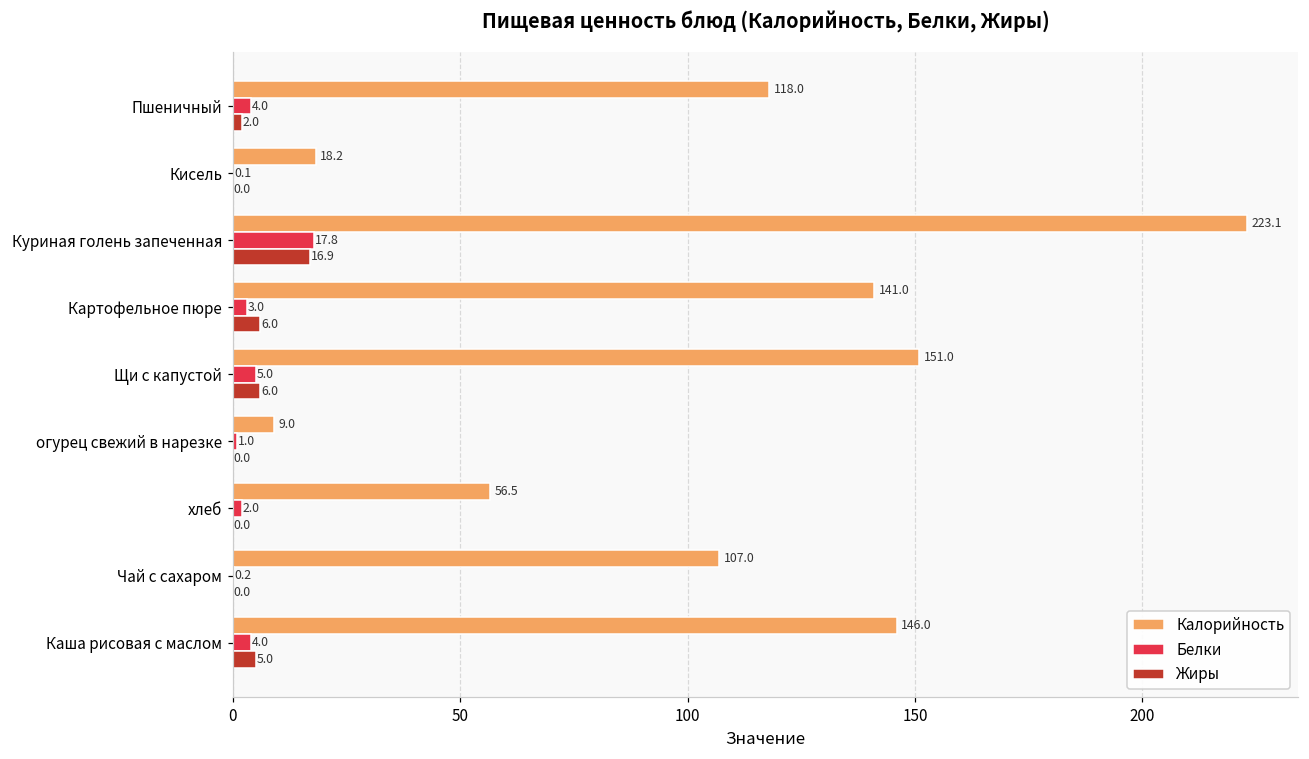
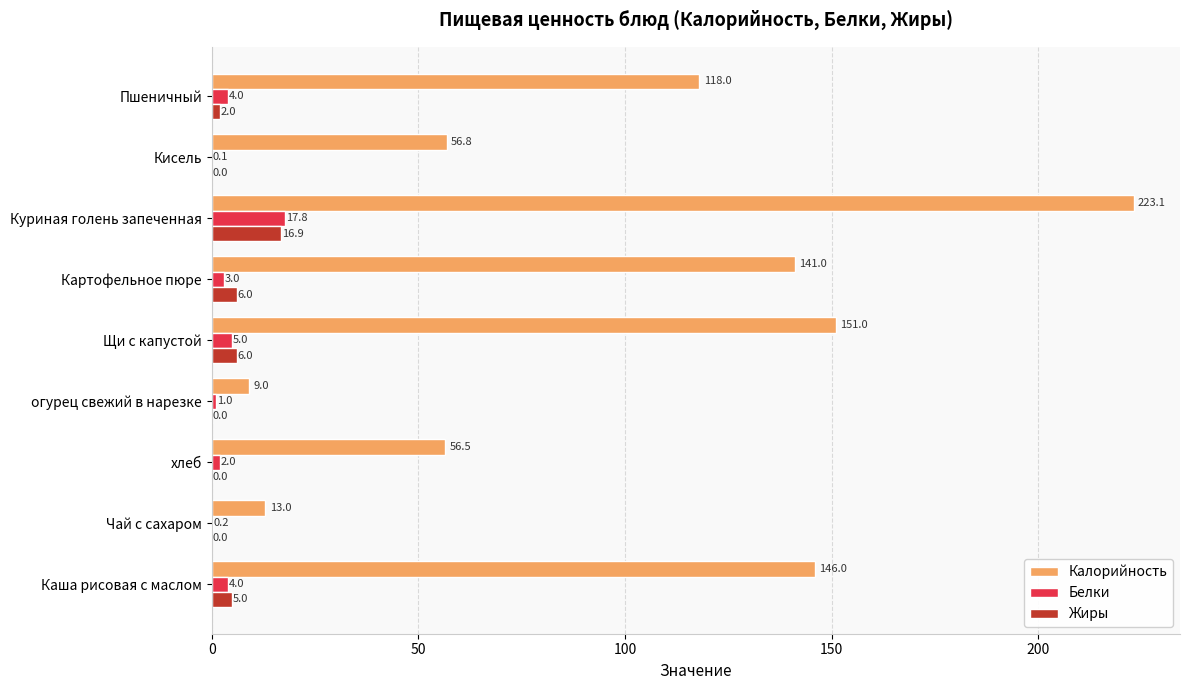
  {
    "Калорийность": {
      "Пшеничный": 118.0,
-     "Кисель": 18.2,
+     "Кисель": 56.8,
      "Куриная голень запеченная": 223.1,
      "Картофельное пюре": 141.0,
      "Щи с капустой": 151.0,
      "огурец свежий в нарезке": 9.0,
      "хлеб": 56.5,
-     "Чай с сахаром": 107.0,
+     "Чай с сахаром": 13.0,
      "Каша рисовая с маслом": 146.0
    }
  }
